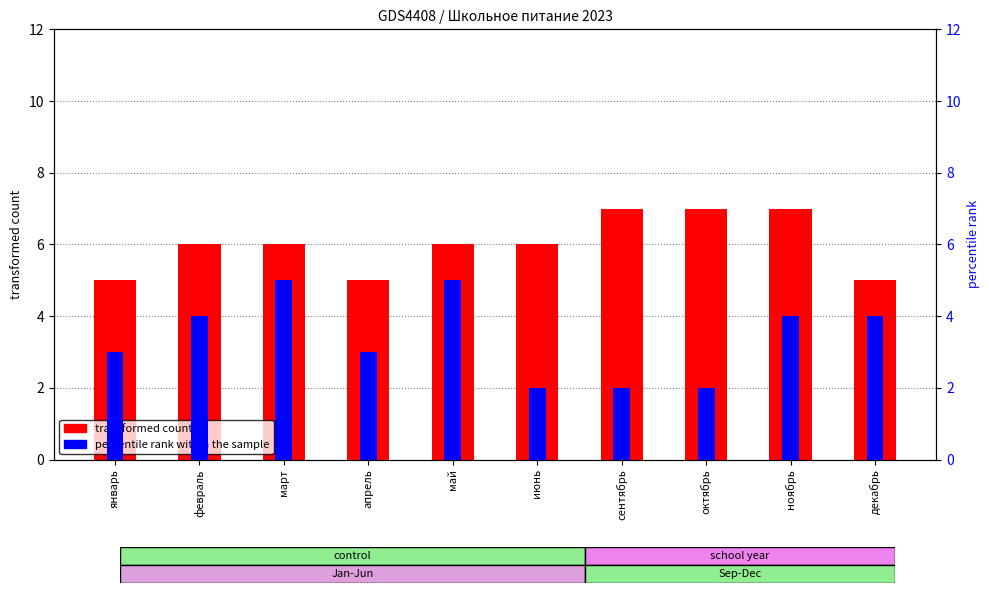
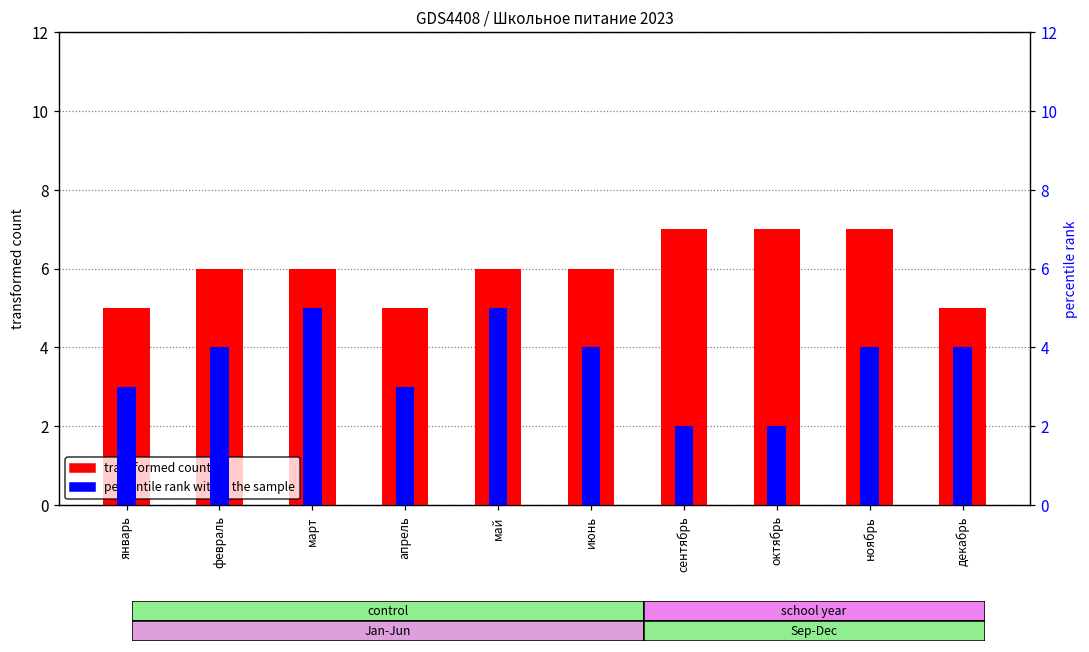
  {
    "transformed count": {
      "январь": 5.0,
      "февраль": 6.0,
      "март": 6.0,
      "апрель": 5.0,
      "май": 6.0,
      "июнь": 6.0,
      "сентябрь": 7.0,
      "октябрь": 7.0,
      "ноябрь": 7.0,
      "декабрь": 5.0
    },
    "percentile rank within the sample": {
      "январь": 3,
      "февраль": 4,
      "март": 5,
      "апрель": 3,
      "май": 5,
-     "июнь": 2,
+     "июнь": 4,
      "сентябрь": 2,
      "октябрь": 2,
      "ноябрь": 4,
      "декабрь": 4
    }
  }
